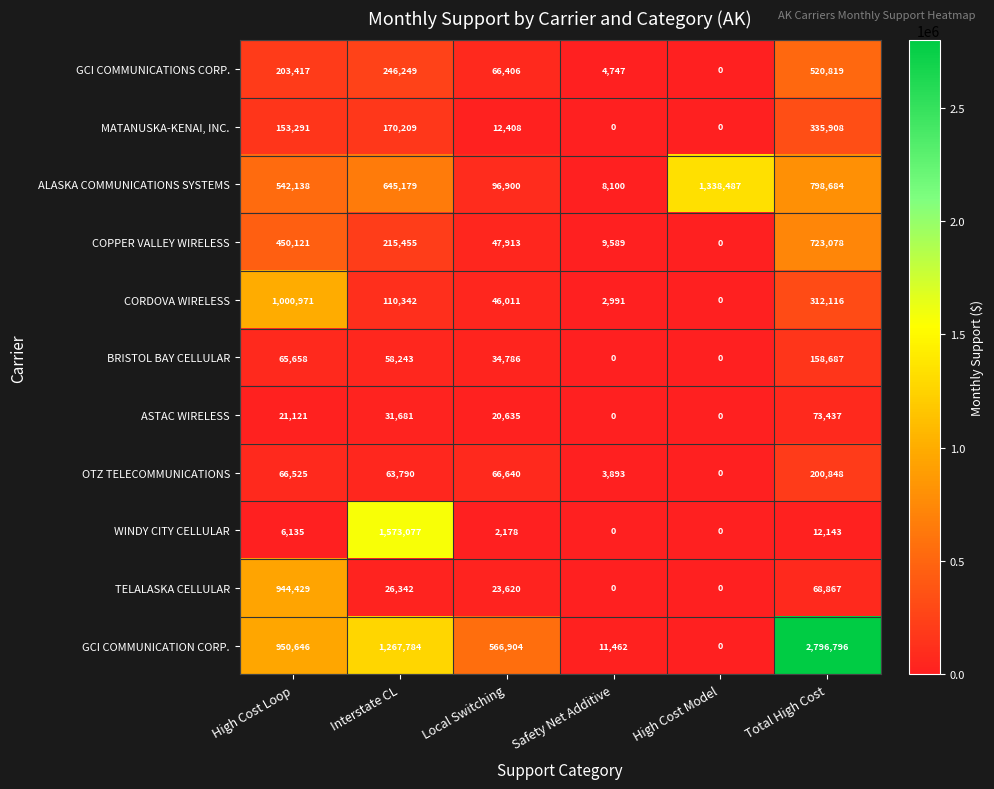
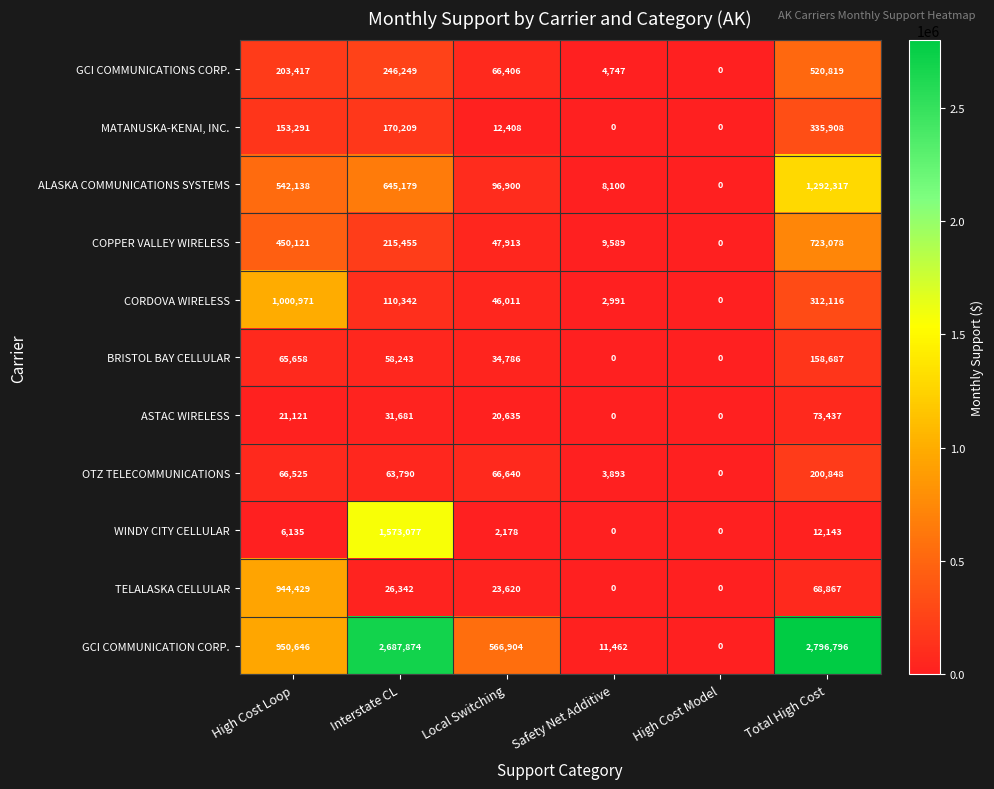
  {
    "GCI COMMUNICATIONS CORP.": {
      "High Cost Loop": "203,417",
      "Interstate CL": "246,249",
      "Local Switching": "66,406",
      "Safety Net Additive": "4,747",
      "High Cost Model": "0",
      "Total High Cost": "520,819"
    },
    "MATANUSKA-KENAI, INC.": {
      "High Cost Loop": "153,291",
      "Interstate CL": "170,209",
      "Local Switching": "12,408",
      "Safety Net Additive": "0",
      "High Cost Model": "0",
      "Total High Cost": "335,908"
    },
    "ALASKA COMMUNICATIONS SYSTEMS": {
      "High Cost Loop": "542,138",
      "Interstate CL": "645,179",
      "Local Switching": "96,900",
      "Safety Net Additive": "8,100",
-     "High Cost Model": "1,338,487",
-     "Total High Cost": "798,684"
+     "High Cost Model": "0",
+     "Total High Cost": "1,292,317"
    },
    "COPPER VALLEY WIRELESS": {
      "High Cost Loop": "450,121",
      "Interstate CL": "215,455",
      "Local Switching": "47,913",
      "Safety Net Additive": "9,589",
      "High Cost Model": "0",
      "Total High Cost": "723,078"
    },
    "CORDOVA WIRELESS": {
      "High Cost Loop": "1,000,971",
      "Interstate CL": "110,342",
      "Local Switching": "46,011",
      "Safety Net Additive": "2,991",
      "High Cost Model": "0",
      "Total High Cost": "312,116"
    },
    "BRISTOL BAY CELLULAR": {
      "High Cost Loop": "65,658",
      "Interstate CL": "58,243",
      "Local Switching": "34,786",
      "Safety Net Additive": "0",
      "High Cost Model": "0",
      "Total High Cost": "158,687"
    },
    "ASTAC WIRELESS": {
      "High Cost Loop": "21,121",
      "Interstate CL": "31,681",
      "Local Switching": "20,635",
      "Safety Net Additive": "0",
      "High Cost Model": "0",
      "Total High Cost": "73,437"
    },
    "OTZ TELECOMMUNICATIONS": {
      "High Cost Loop": "66,525",
      "Interstate CL": "63,790",
      "Local Switching": "66,640",
      "Safety Net Additive": "3,893",
      "High Cost Model": "0",
      "Total High Cost": "200,848"
    },
    "WINDY CITY CELLULAR": {
      "High Cost Loop": "6,135",
      "Interstate CL": "1,573,077",
      "Local Switching": "2,178",
      "Safety Net Additive": "0",
      "High Cost Model": "0",
      "Total High Cost": "12,143"
    },
    "TELALASKA CELLULAR": {
      "High Cost Loop": "944,429",
      "Interstate CL": "26,342",
      "Local Switching": "23,620",
      "Safety Net Additive": "0",
      "High Cost Model": "0",
      "Total High Cost": "68,867"
    },
    "GCI COMMUNICATION CORP.": {
      "High Cost Loop": "950,646",
-     "Interstate CL": "1,267,784",
+     "Interstate CL": "2,687,874",
      "Local Switching": "566,904",
      "Safety Net Additive": "11,462",
      "High Cost Model": "0",
      "Total High Cost": "2,796,796"
    }
  }
